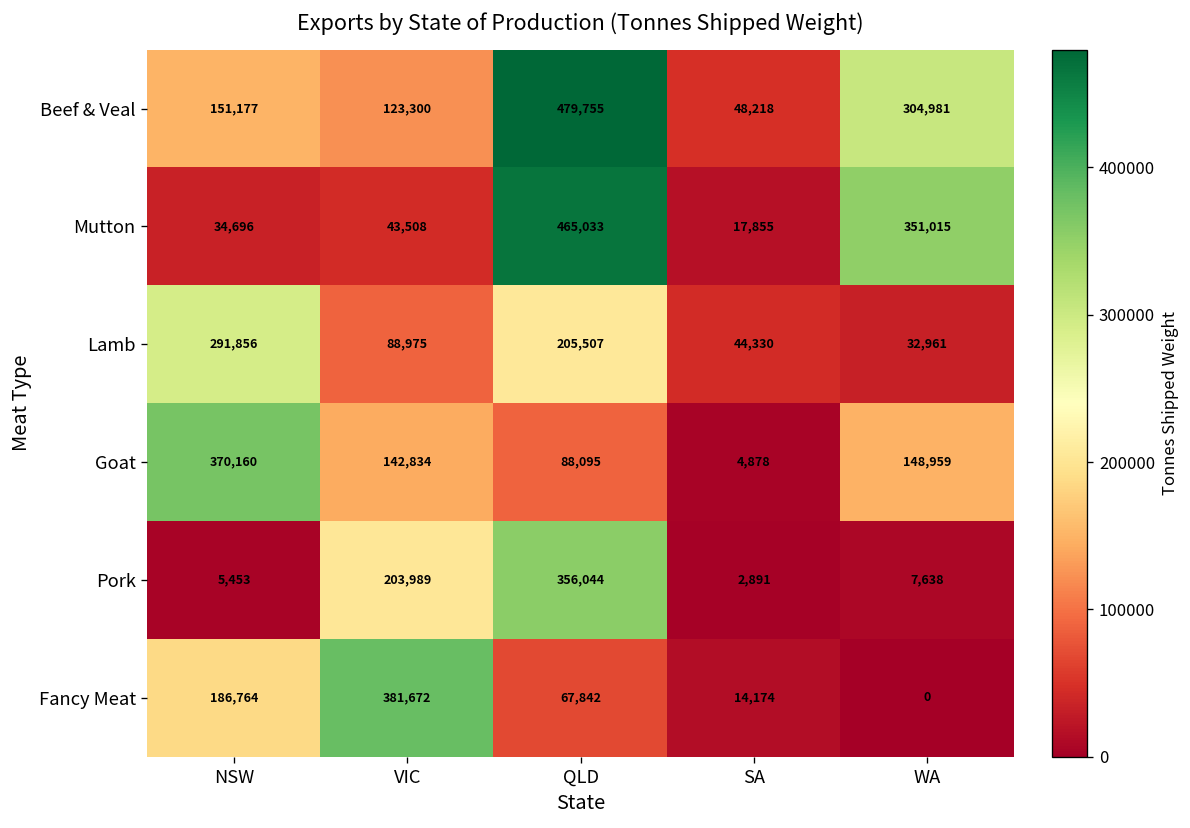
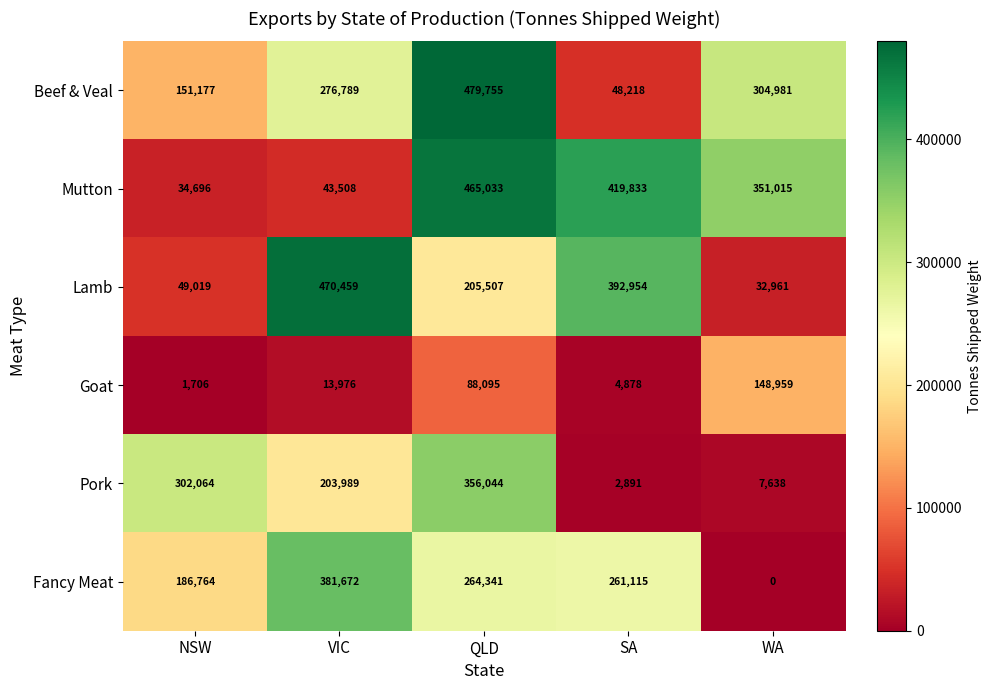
  {
    "Beef & Veal": {
      "NSW": "151,177",
-     "VIC": "123,300",
+     "VIC": "276,789",
      "QLD": "479,755",
      "SA": "48,218",
      "WA": "304,981"
    },
    "Mutton": {
      "NSW": "34,696",
      "VIC": "43,508",
      "QLD": "465,033",
-     "SA": "17,855",
+     "SA": "419,833",
      "WA": "351,015"
    },
    "Lamb": {
-     "NSW": "291,856",
-     "VIC": "88,975",
+     "NSW": "49,019",
+     "VIC": "470,459",
      "QLD": "205,507",
-     "SA": "44,330",
+     "SA": "392,954",
      "WA": "32,961"
    },
    "Goat": {
-     "NSW": "370,160",
-     "VIC": "142,834",
+     "NSW": "1,706",
+     "VIC": "13,976",
      "QLD": "88,095",
      "SA": "4,878",
      "WA": "148,959"
    },
    "Pork": {
-     "NSW": "5,453",
+     "NSW": "302,064",
      "VIC": "203,989",
      "QLD": "356,044",
      "SA": "2,891",
      "WA": "7,638"
    },
    "Fancy Meat": {
      "NSW": "186,764",
      "VIC": "381,672",
-     "QLD": "67,842",
-     "SA": "14,174",
+     "QLD": "264,341",
+     "SA": "261,115",
      "WA": "0"
    }
  }
